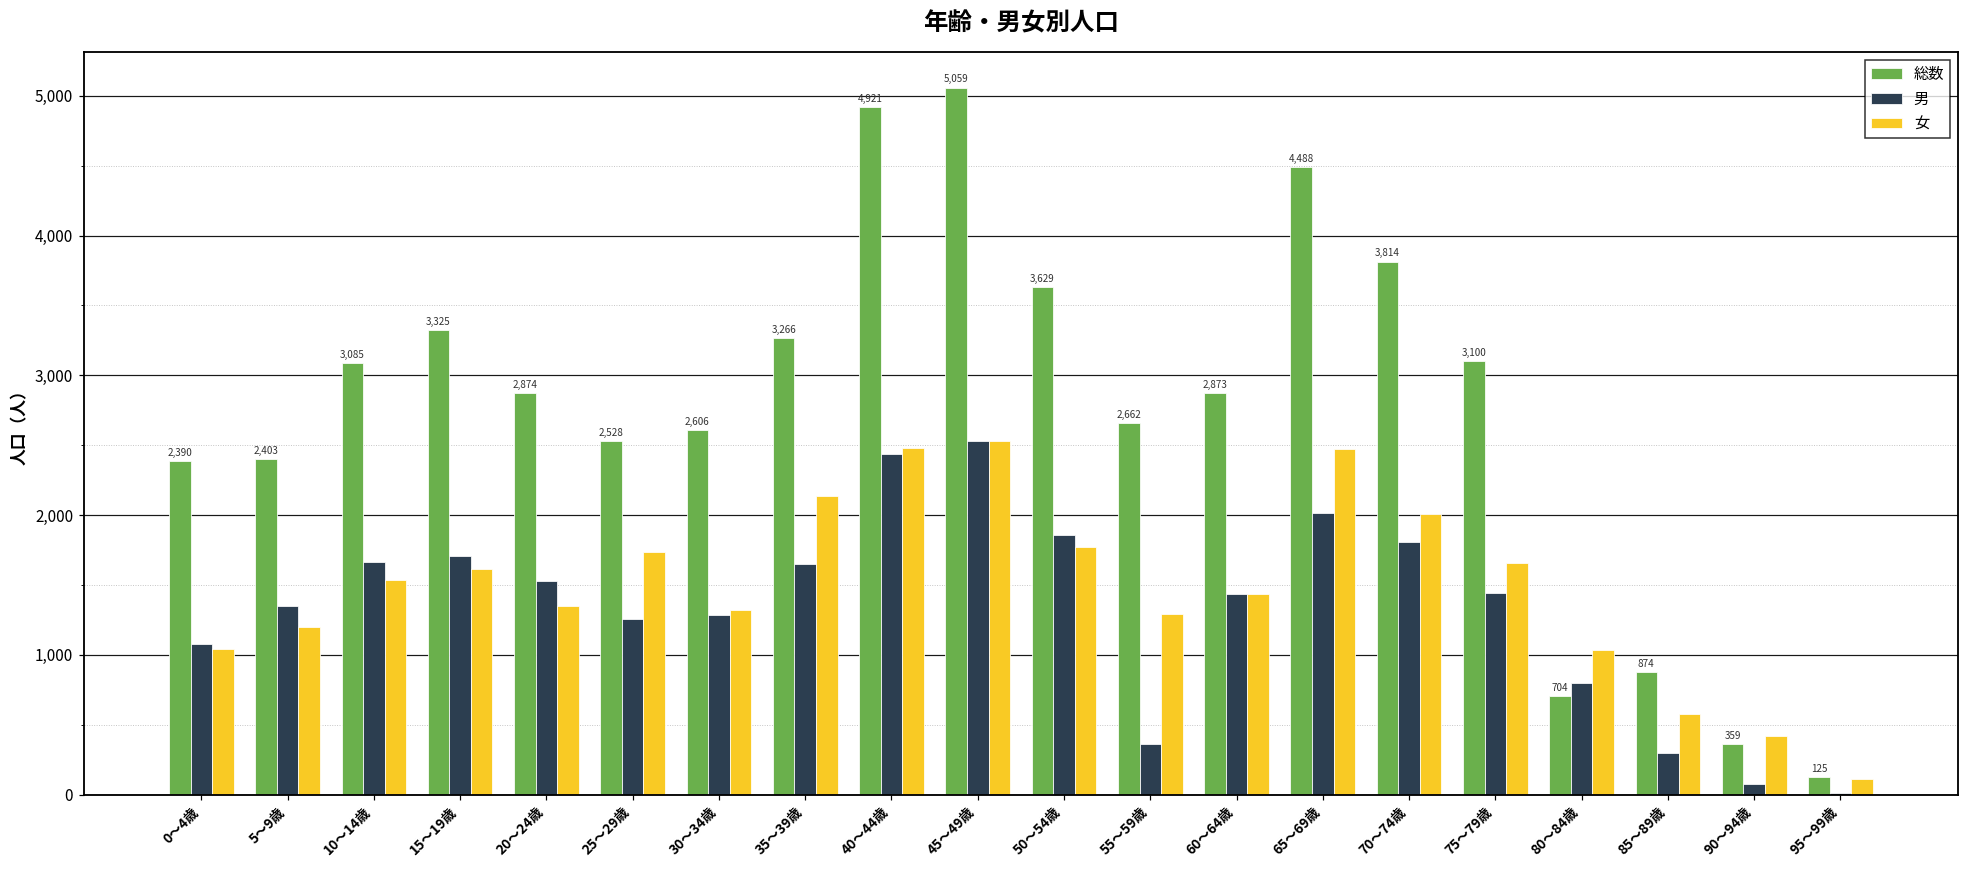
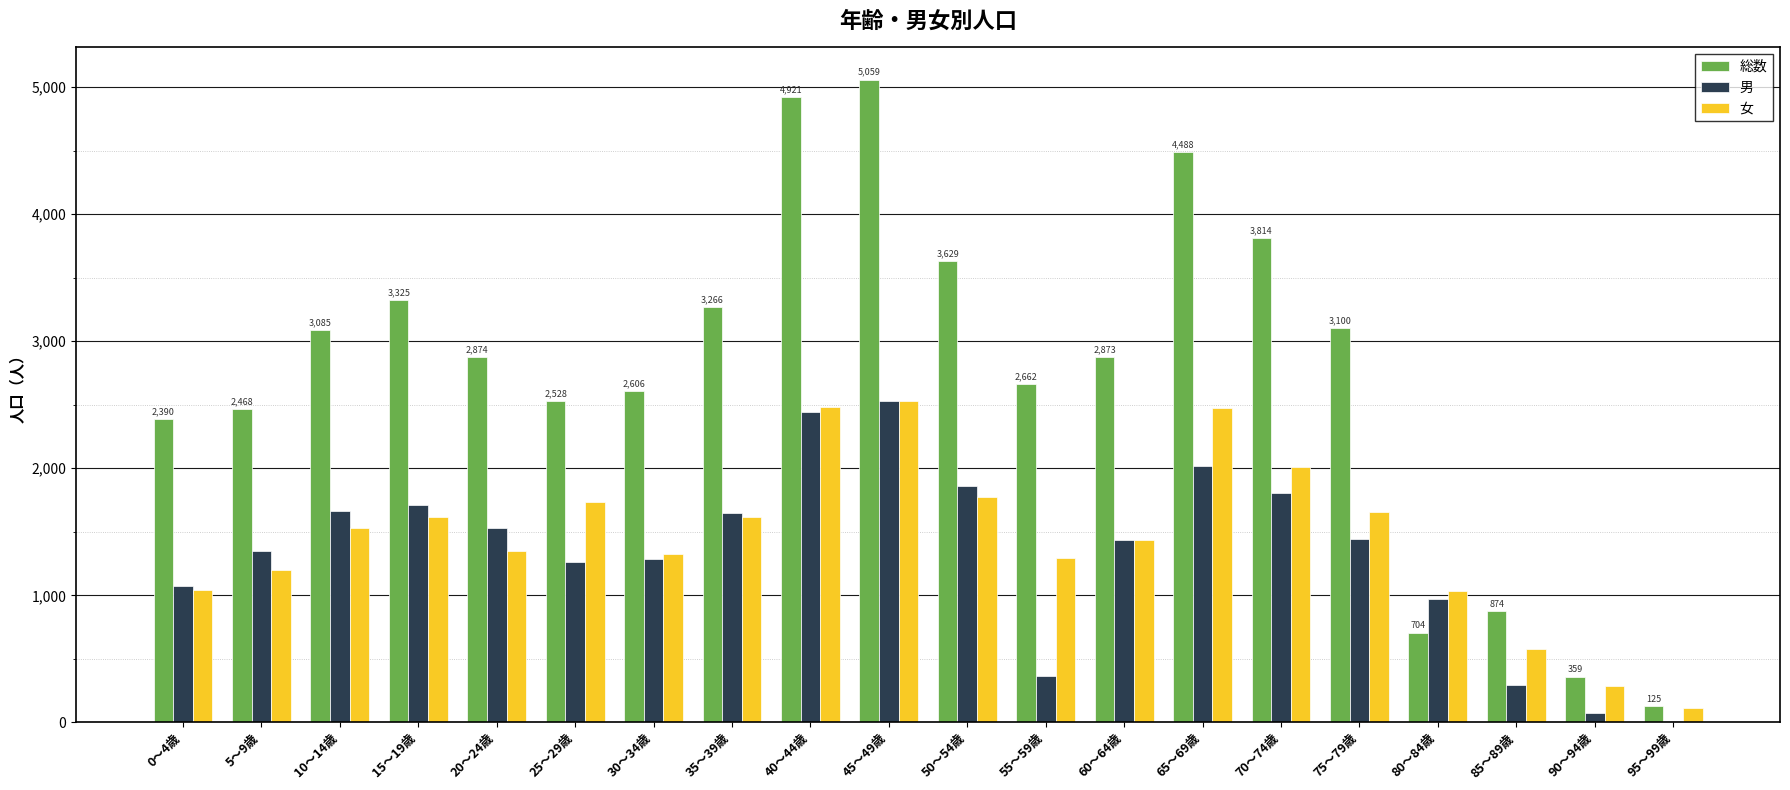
  {
    "総数": {
      "0～4歳": "2,390",
-     "5～9歳": "2,403",
+     "5～9歳": "2,468",
      "10～14歳": "3,085",
      "15～19歳": "3,325",
      "20～24歳": "2,874",
      "25～29歳": "2,528",
      "30～34歳": "2,606",
      "35～39歳": "3,266",
      "40～44歳": "4,921",
      "45～49歳": "5,059",
      "50～54歳": "3,629",
      "55～59歳": "2,662",
      "60～64歳": "2,873",
      "65～69歳": "4,488",
      "70～74歳": "3,814",
      "75～79歳": "3,100",
      "80～84歳": "704",
      "85～89歳": "874",
      "90～94歳": "359",
      "95～99歳": "125"
    },
    "男": {
      "0～4歳": "1,080",
      "5～9歳": "1,350",
      "10～14歳": "1,660",
      "15～19歳": "1,710",
      "20～24歳": "1,530",
      "25～29歳": "1,260",
      "30～34歳": "1,280",
      "35～39歳": "1,650",
      "40～44歳": "2,440",
      "45～49歳": "2,530",
      "50～54歳": "1,860",
      "55～59歳": "360",
      "60～64歳": "1,440",
      "65～69歳": "2,020",
      "70～74歳": "1,810",
      "75～79歳": "1,440",
-     "80～84歳": "800",
+     "80～84歳": "970",
      "85～89歳": "300",
      "90～94歳": "80"
    },
    "女": {
      "0～4歳": "1,040",
      "5～9歳": "1,200",
      "10～14歳": "1,530",
      "15～19歳": "1,620",
      "20～24歳": "1,350",
      "25～29歳": "1,740",
      "30～34歳": "1,320",
-     "35～39歳": "2,130",
+     "35～39歳": "1,620",
      "40～44歳": "2,480",
      "45～49歳": "2,530",
      "50～54歳": "1,770",
      "55～59歳": "1,290",
      "60～64歳": "1,440",
      "65～69歳": "2,470",
      "70～74歳": "2,010",
      "75～79歳": "1,660",
      "80～84歳": "1,030",
      "85～89歳": "580",
-     "90～94歳": "420",
+     "90～94歳": "280",
      "95～99歳": "110"
    }
  }
